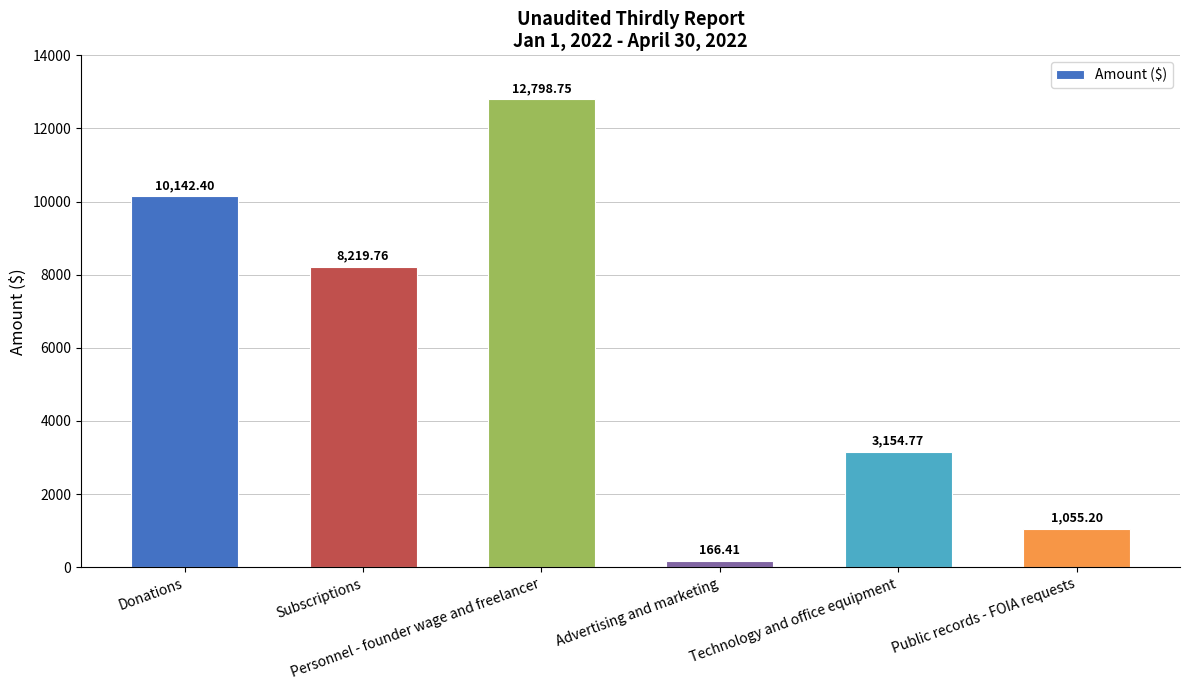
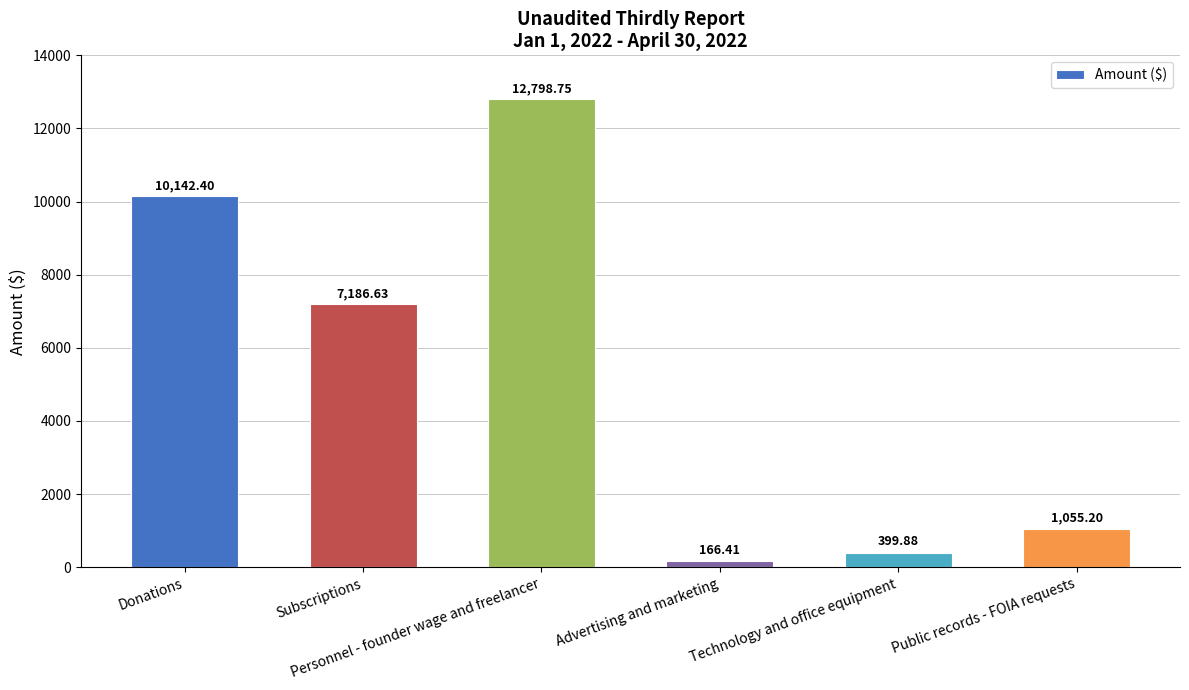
  {
    "Donations": "10,142.40",
-   "Subscriptions": "8,219.76",
+   "Subscriptions": "7,186.63",
    "Personnel - founder wage and freelancer": "12,798.75",
    "Advertising and marketing": "166.41",
-   "Technology and office equipment": "3,154.77",
+   "Technology and office equipment": "399.88",
    "Public records - FOIA requests": "1,055.20"
  }
